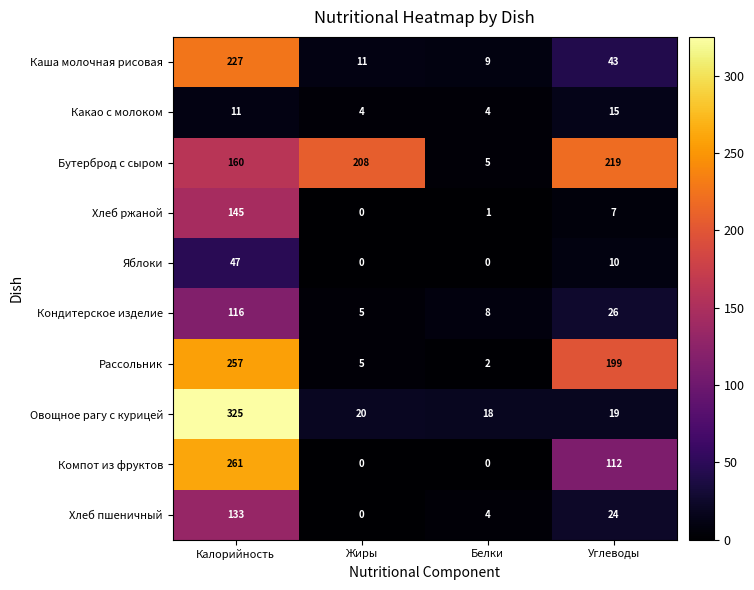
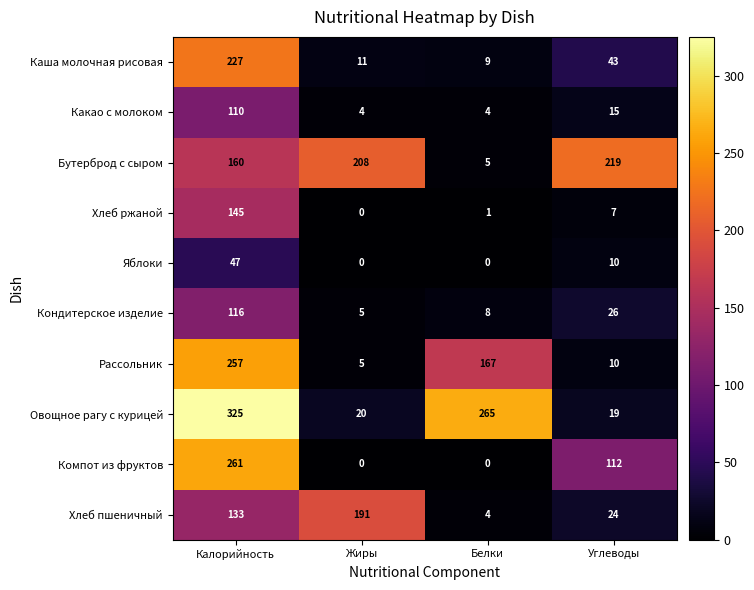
  {
    "Каша молочная рисовая": {
      "Калорийность": 227,
      "Жиры": 11,
      "Белки": 9,
      "Углеводы": 43
    },
    "Какао с молоком": {
-     "Калорийность": 11,
+     "Калорийность": 110,
      "Жиры": 4,
      "Белки": 4,
      "Углеводы": 15
    },
    "Бутерброд с сыром": {
      "Калорийность": 160,
      "Жиры": 208,
      "Белки": 5,
      "Углеводы": 219
    },
    "Хлеб ржаной": {
      "Калорийность": 145,
      "Жиры": 0,
      "Белки": 1,
      "Углеводы": 7
    },
    "Яблоки": {
      "Калорийность": 47,
      "Жиры": 0,
      "Белки": 0,
      "Углеводы": 10
    },
    "Кондитерское изделие": {
      "Калорийность": 116,
      "Жиры": 5,
      "Белки": 8,
      "Углеводы": 26
    },
    "Рассольник": {
      "Калорийность": 257,
      "Жиры": 5,
-     "Белки": 2,
-     "Углеводы": 199
+     "Белки": 167,
+     "Углеводы": 10
    },
    "Овощное рагу с курицей": {
      "Калорийность": 325,
      "Жиры": 20,
-     "Белки": 18,
+     "Белки": 265,
      "Углеводы": 19
    },
    "Компот из фруктов": {
      "Калорийность": 261,
      "Жиры": 0,
      "Белки": 0,
      "Углеводы": 112
    },
    "Хлеб пшеничный": {
      "Калорийность": 133,
-     "Жиры": 0,
+     "Жиры": 191,
      "Белки": 4,
      "Углеводы": 24
    }
  }
